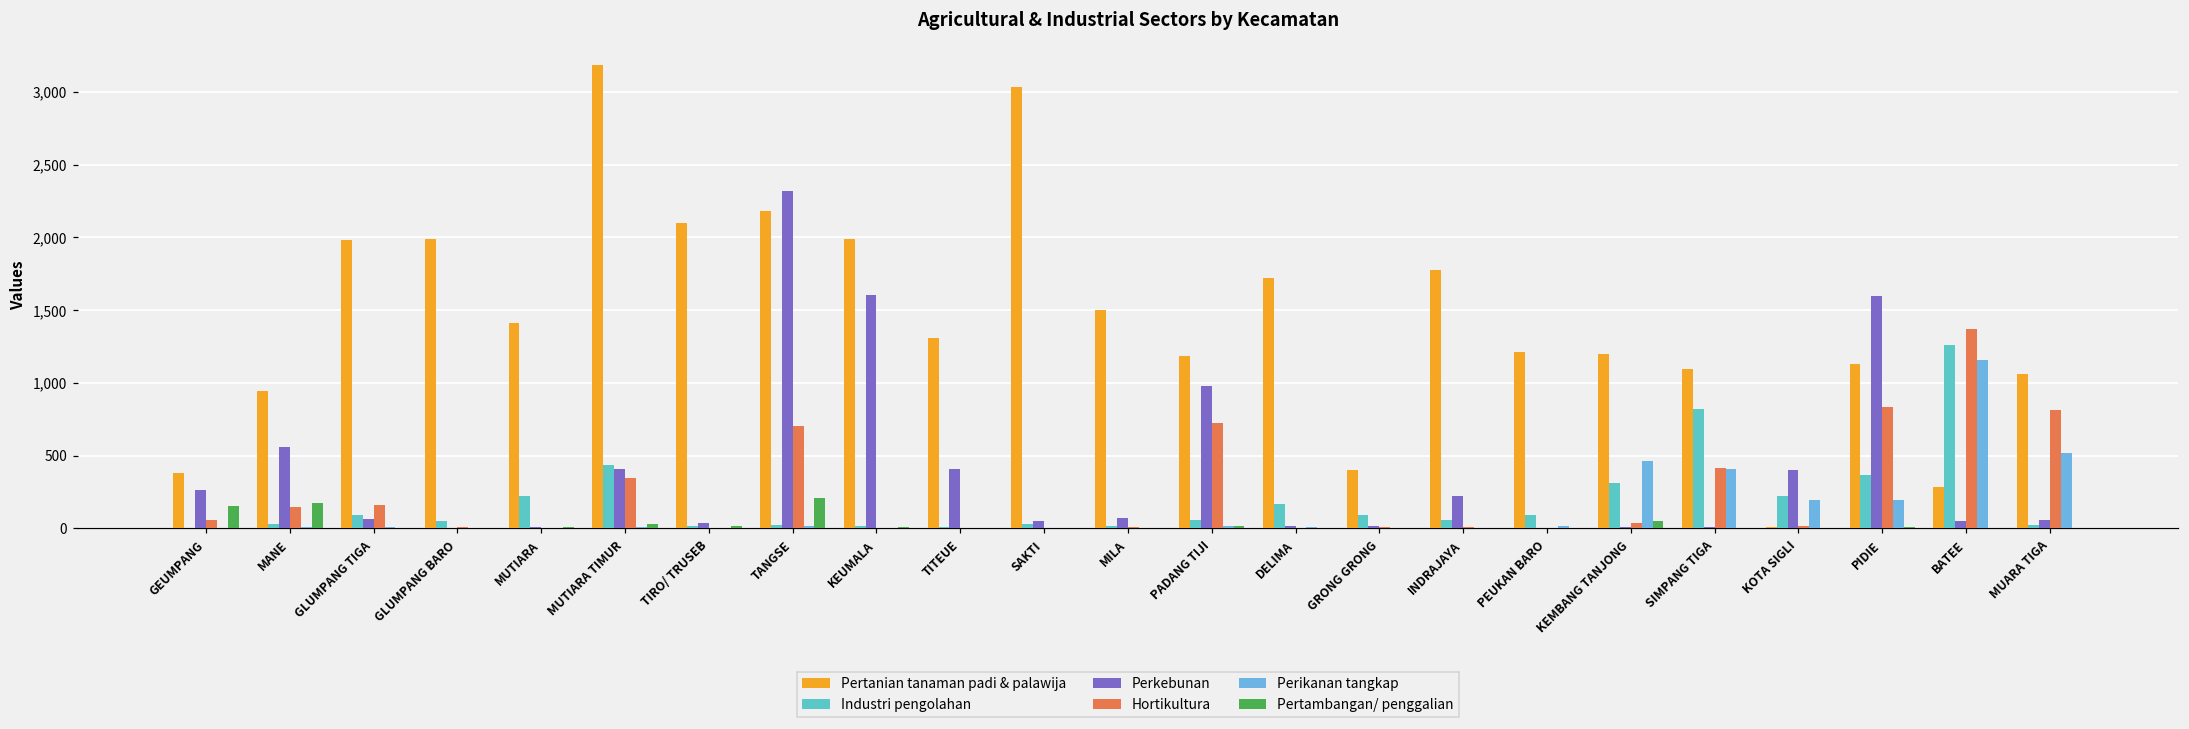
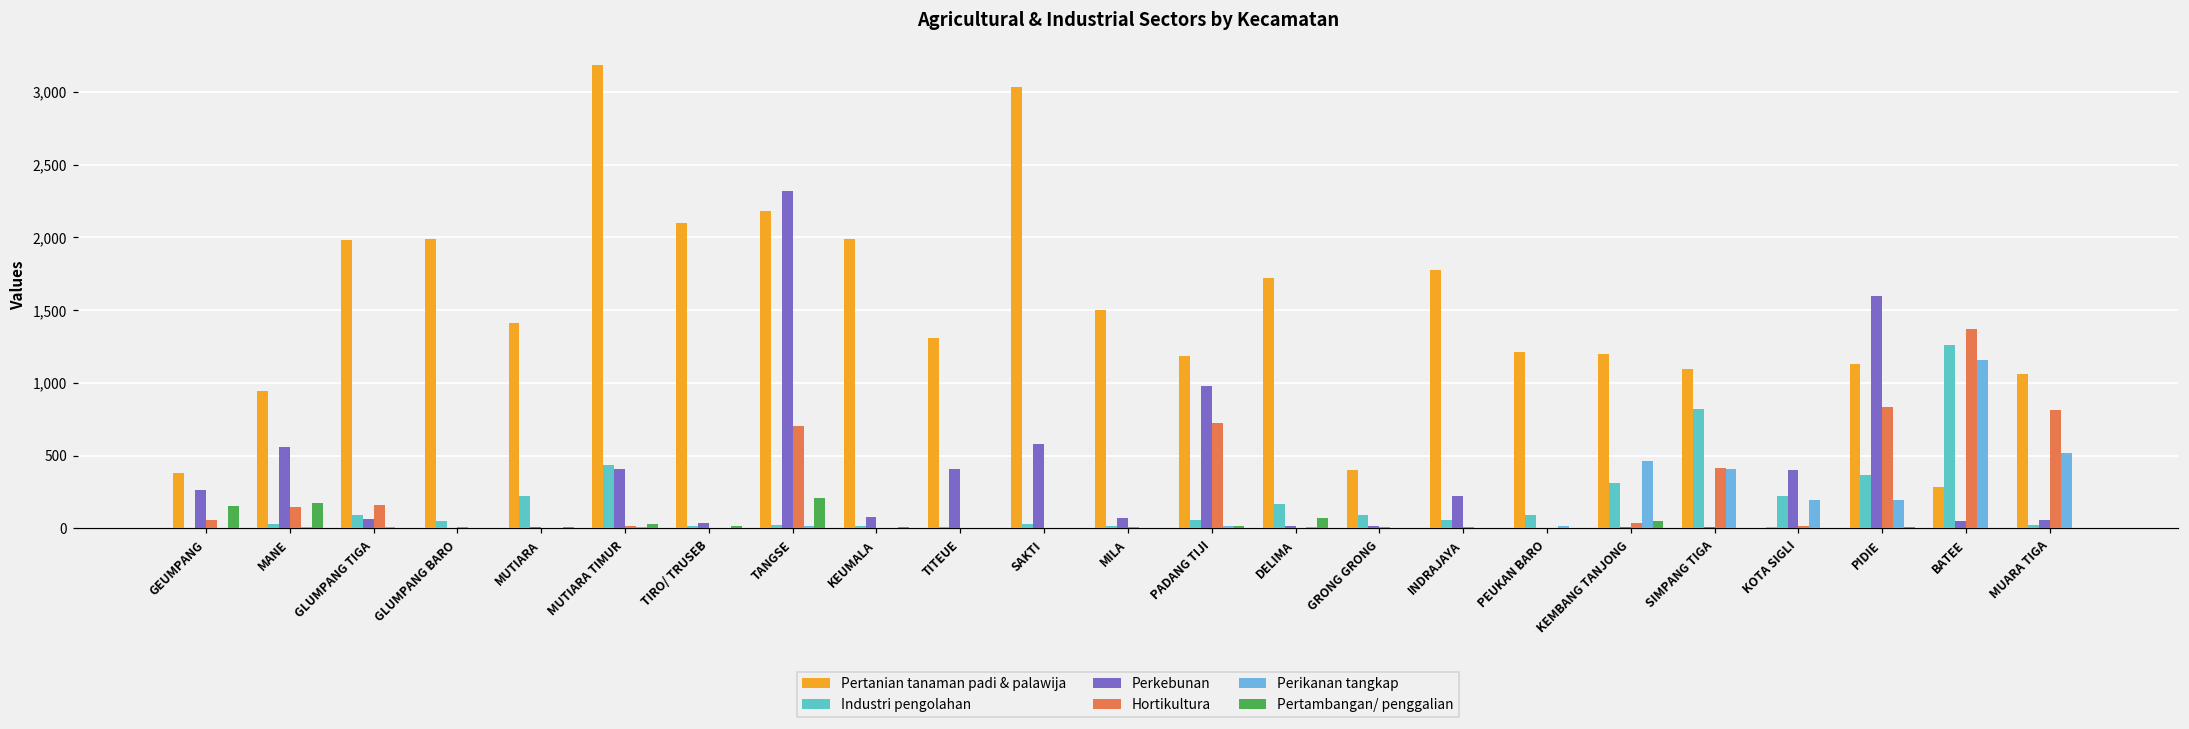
  {
    "Pertanian tanaman padi & palawija": {
      "GEUMPANG": "380",
      "MANE": "940",
      "GLUMPANG TIGA": "1,980",
      "GLUMPANG BARO": "1,990",
      "MUTIARA": "1,410",
      "MUTIARA TIMUR": "3,190",
      "TIRO/ TRUSEB": "2,100",
      "TANGSE": "2,180",
      "KEUMALA": "1,990",
      "TITEUE": "1,310",
      "SAKTI": "3,030",
      "MILA": "1,500",
      "PADANG TIJI": "1,180",
      "DELIMA": "1,720",
      "GRONG GRONG": "400",
      "INDRAJAYA": "1,780",
      "PEUKAN BARO": "1,210",
      "KEMBANG TANJONG": "1,200",
      "SIMPANG TIGA": "1,090",
      "PIDIE": "1,130",
      "BATEE": "280",
      "MUARA TIGA": "1,060"
    },
    "Perkebunan": {
      "GEUMPANG": "270",
      "MANE": "560",
      "GLUMPANG TIGA": "60",
      "MUTIARA TIMUR": "410",
      "TIRO/ TRUSEB": "30",
      "TANGSE": "2,320",
-     "KEUMALA": "1,610",
+     "KEUMALA": "80",
      "TITEUE": "410",
-     "SAKTI": "50",
+     "SAKTI": "580",
      "MILA": "70",
      "PADANG TIJI": "980",
      "DELIMA": "20",
      "GRONG GRONG": "20",
      "INDRAJAYA": "220",
      "KOTA SIGLI": "400",
      "PIDIE": "1,590",
      "BATEE": "50",
      "MUARA TIGA": "60"
    },
    "Hortikultura": {
      "GEUMPANG": "60",
      "MANE": "150",
      "GLUMPANG TIGA": "160",
      "MUTIARA": "0",
-     "MUTIARA TIMUR": "350",
+     "MUTIARA TIMUR": "20",
      "TANGSE": "700",
      "PADANG TIJI": "720",
      "KEMBANG TANJONG": "40",
      "SIMPANG TIGA": "410",
      "PIDIE": "830",
      "BATEE": "1,370",
      "MUARA TIGA": "810"
    },
    "Pertambangan/ penggalian": {
      "GEUMPANG": "160",
      "MANE": "170",
      "GLUMPANG BARO": "0",
      "MUTIARA TIMUR": "30",
      "TIRO/ TRUSEB": "20",
      "TANGSE": "210",
      "TITEUE": "0",
      "SAKTI": "0",
-     "DELIMA": "0",
+     "DELIMA": "70",
      "PEUKAN BARO": "0",
      "KEMBANG TANJONG": "50",
      "KOTA SIGLI": "0",
      "BATEE": "0"
    }
  }
